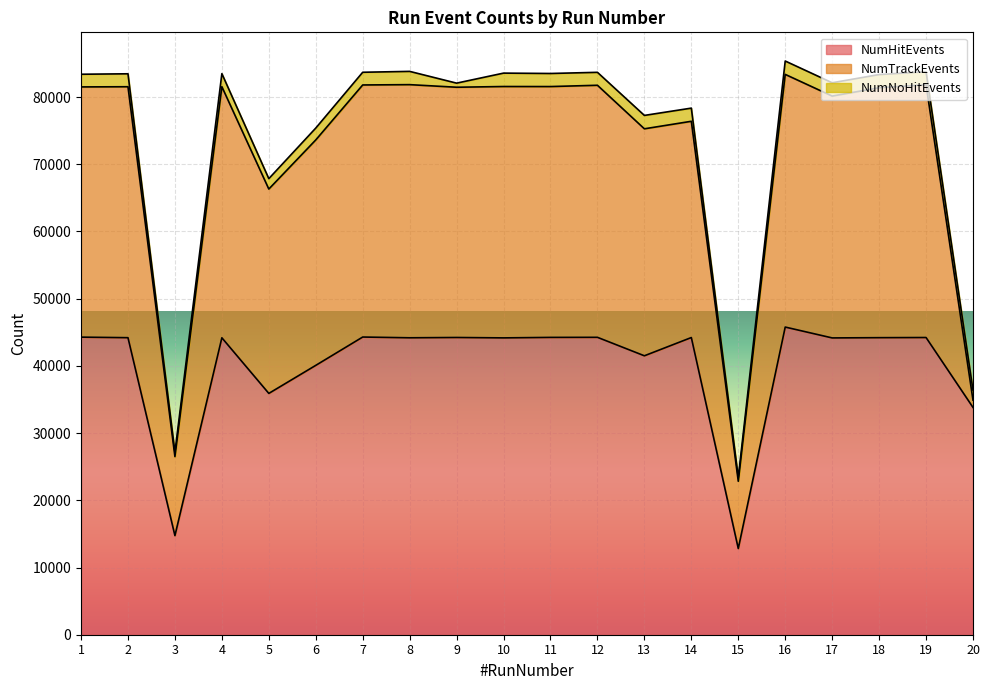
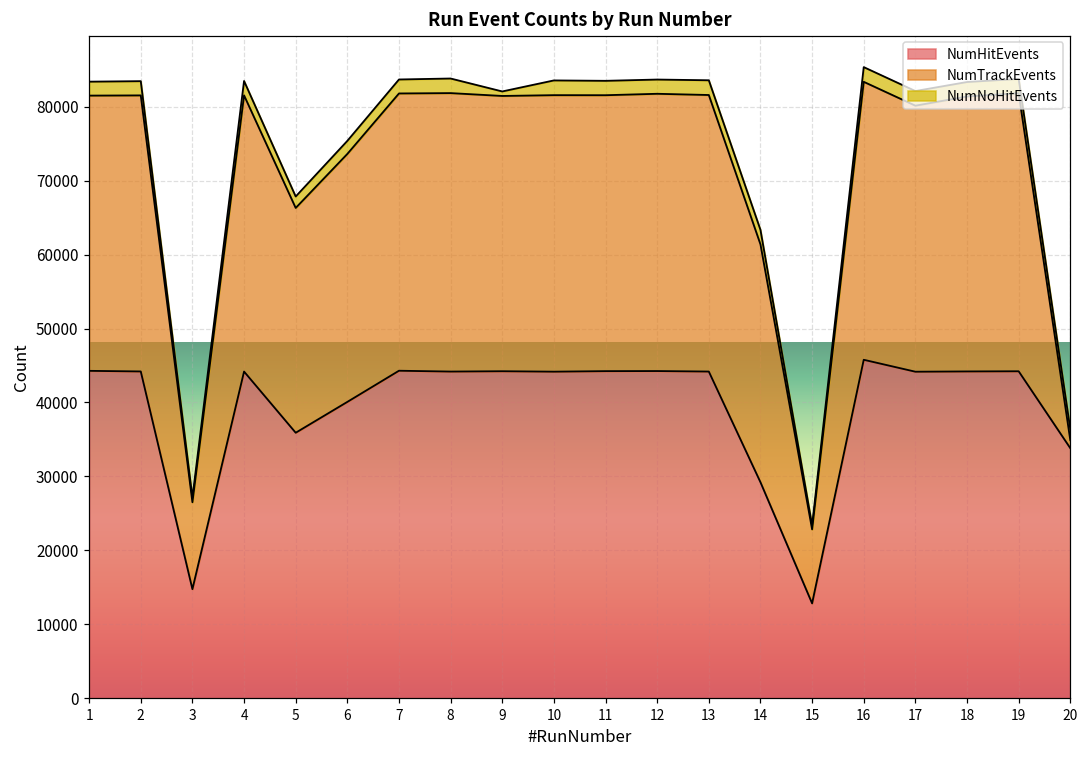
  {
    "NumHitEvents": {
      "1": 44000,
      "2": 44000,
      "3": 15000,
      "4": 44000,
      "5": 36000,
      "6": 40000,
      "7": 44000,
      "8": 44000,
      "9": 44000,
      "10": 44000,
      "11": 44000,
      "12": 44000,
-     "13": 42000,
-     "14": 44000,
+     "13": 44000,
+     "14": 29000,
      "15": 13000,
      "16": 46000,
      "17": 44000,
      "18": 44000,
      "19": 44000,
      "20": 34000
    },
    "NumTrackEvents": {
      "1": 37000,
      "2": 37000,
      "3": 12000,
      "4": 37000,
      "5": 30000,
      "6": 34000,
      "7": 38000,
      "8": 38000,
      "9": 37000,
      "10": 37000,
      "11": 37000,
      "12": 38000,
-     "13": 34000,
+     "13": 37000,
      "14": 32000,
      "15": 10000,
      "16": 38000,
      "20": 1000
    },
    "NumNoHitEvents": {
      "1": 2000,
      "2": 2000,
      "3": 1000,
      "4": 2000,
      "5": 2000,
      "6": 2000,
      "7": 2000,
      "8": 2000,
      "9": 1000,
      "10": 2000,
      "11": 2000,
      "12": 2000,
      "13": 2000,
      "14": 2000,
      "15": 1000,
      "16": 2000,
      "20": 1000
    }
  }
